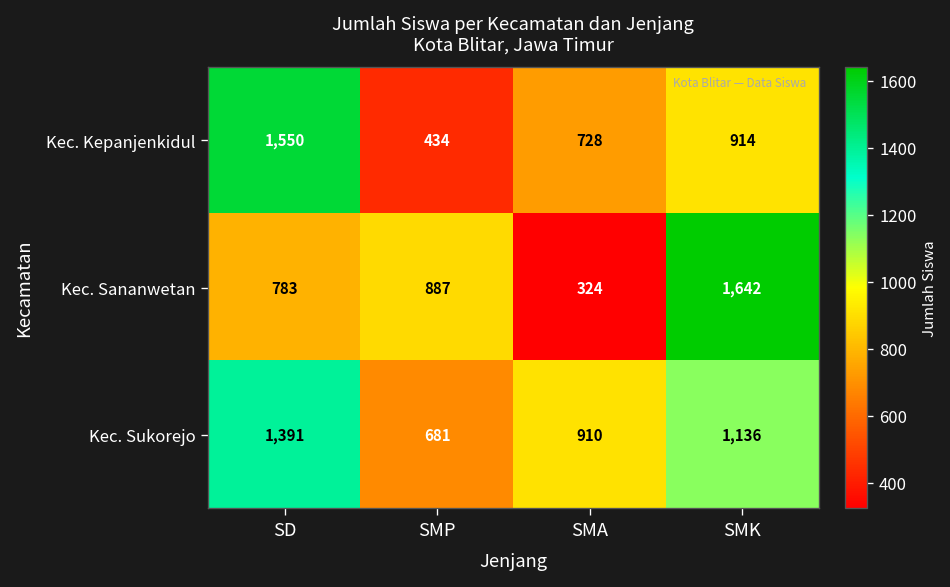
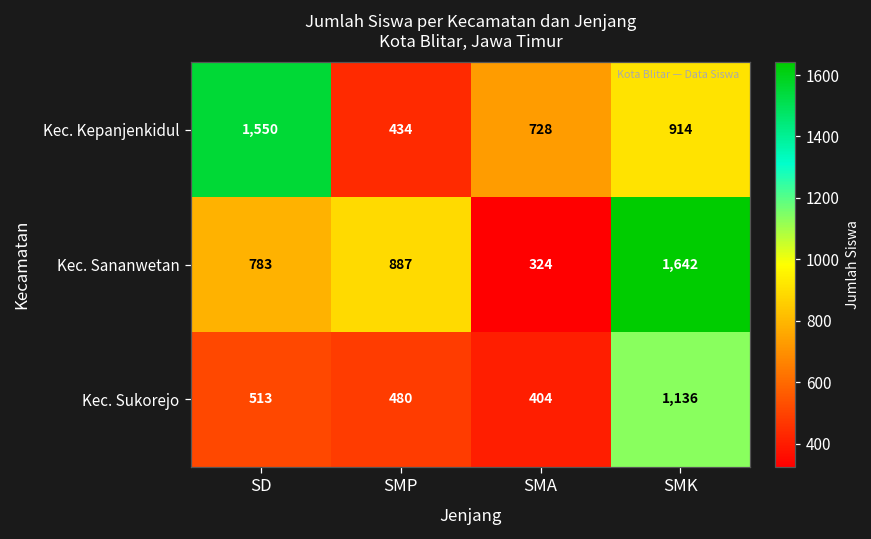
  {
    "Kec. Kepanjenkidul": {
      "SD": "1,550",
      "SMP": "434",
      "SMA": "728"
    },
    "Kec. Sananwetan": {
      "SD": "783",
      "SMP": "887",
      "SMA": "324",
      "SMK": "1,642"
    },
    "Kec. Sukorejo": {
-     "SD": "1,391",
-     "SMP": "681",
-     "SMA": "910",
+     "SD": "513",
+     "SMP": "480",
+     "SMA": "404",
      "SMK": "1,136"
    }
  }
